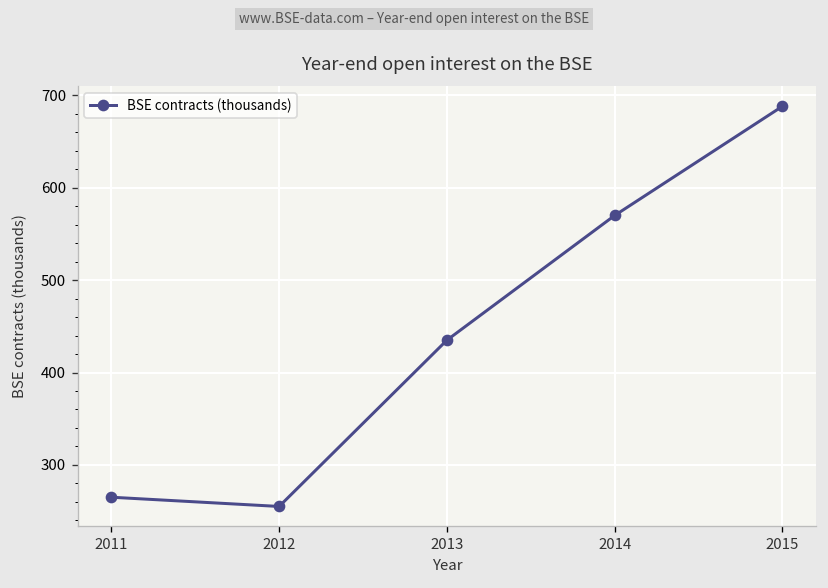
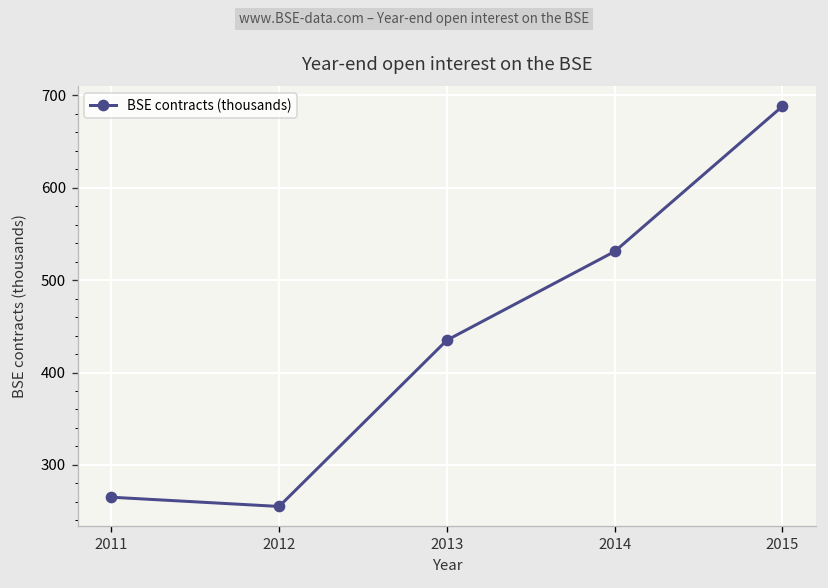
  {
    "2011": 270,
    "2012": 260,
    "2013": 440,
-   "2014": 570,
+   "2014": 530,
    "2015": 690
  }
